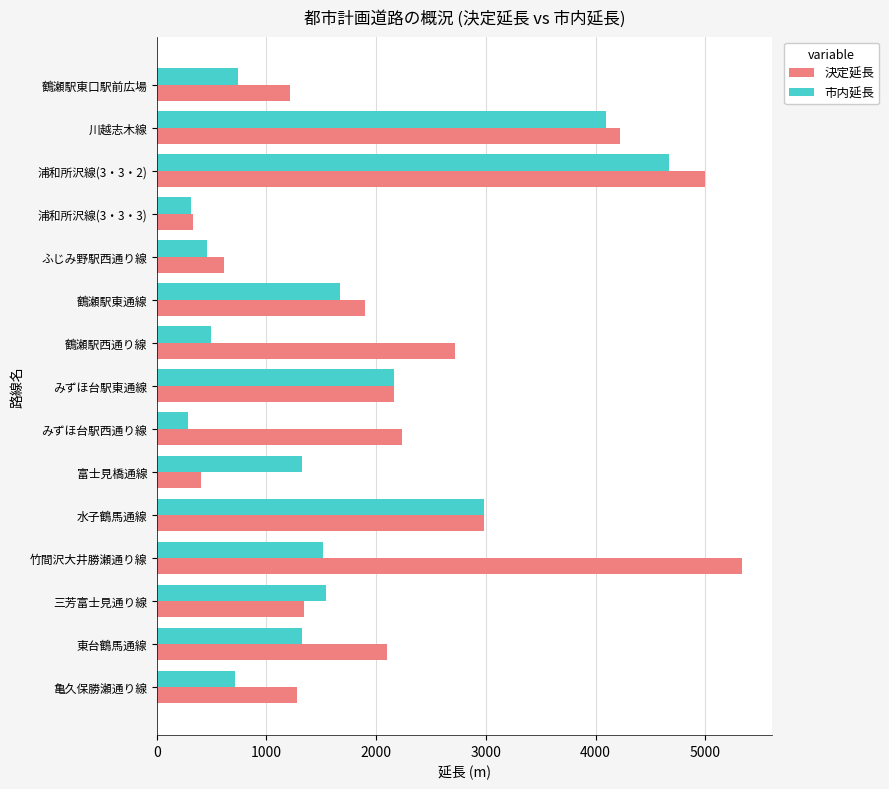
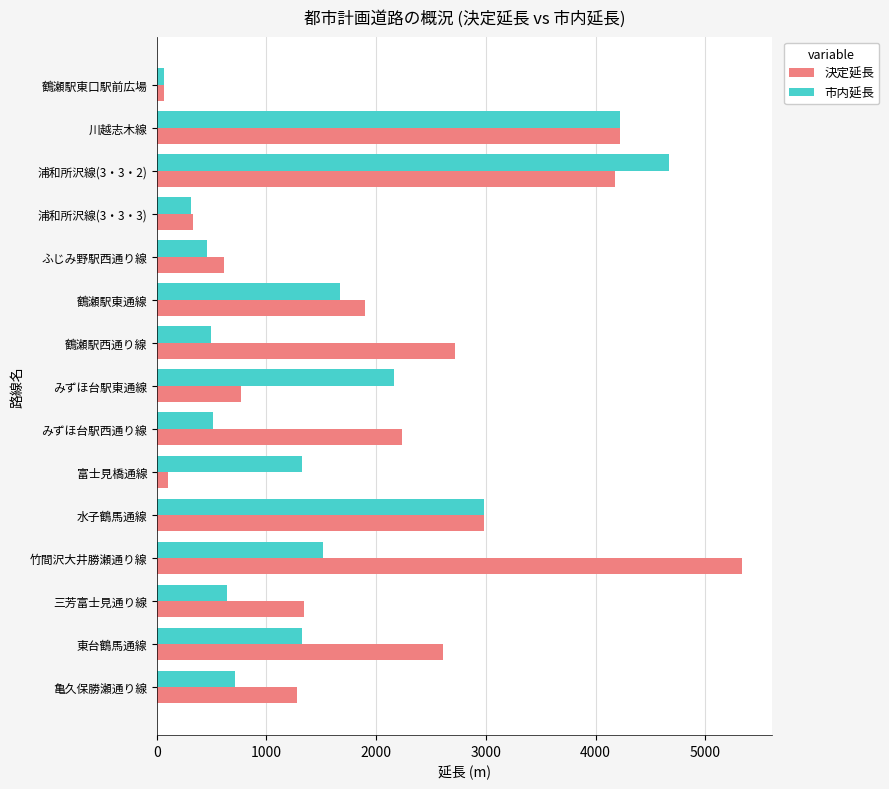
  {
    "決定延長": {
-     "鶴瀬駅東口駅前広場": 1210,
+     "鶴瀬駅東口駅前広場": 70,
      "川越志木線": 4220,
-     "浦和所沢線(3・3・2)": 5000,
+     "浦和所沢線(3・3・2)": 4180,
      "浦和所沢線(3・3・3)": 330,
      "ふじみ野駅西通り線": 610,
      "鶴瀬駅東通線": 1900,
      "鶴瀬駅西通り線": 2720,
-     "みずほ台駅東通線": 2160,
+     "みずほ台駅東通線": 770,
      "みずほ台駅西通り線": 2240,
-     "富士見橋通線": 400,
+     "富士見橋通線": 110,
      "水子鶴馬通線": 2980,
      "竹間沢大井勝瀬通り線": 5340,
      "三芳富士見通り線": 1340,
-     "東台鶴馬通線": 2100,
+     "東台鶴馬通線": 2610,
      "亀久保勝瀬通り線": 1280
    },
    "市内延長": {
-     "鶴瀬駅東口駅前広場": 740,
-     "川越志木線": 4100,
+     "鶴瀬駅東口駅前広場": 70,
+     "川越志木線": 4220,
      "浦和所沢線(3・3・2)": 4670,
      "浦和所沢線(3・3・3)": 320,
      "ふじみ野駅西通り線": 460,
      "鶴瀬駅東通線": 1670,
      "鶴瀬駅西通り線": 490,
      "みずほ台駅東通線": 2160,
-     "みずほ台駅西通り線": 290,
+     "みずほ台駅西通り線": 510,
      "富士見橋通線": 1330,
      "水子鶴馬通線": 2980,
      "竹間沢大井勝瀬通り線": 1520,
-     "三芳富士見通り線": 1540,
+     "三芳富士見通り線": 640,
      "東台鶴馬通線": 1320,
      "亀久保勝瀬通り線": 710
    }
  }
